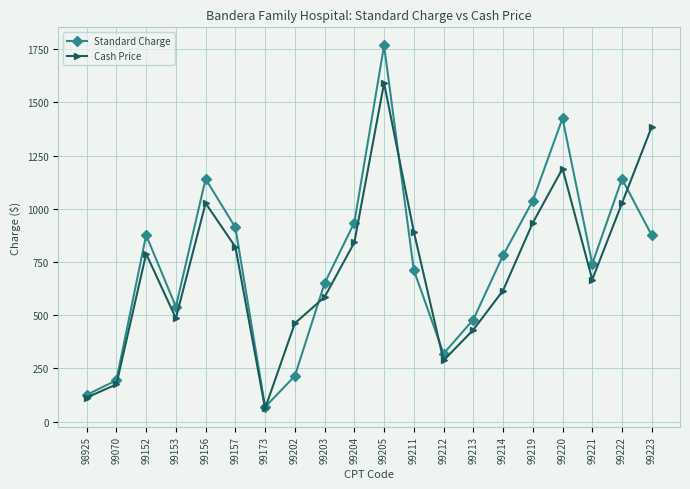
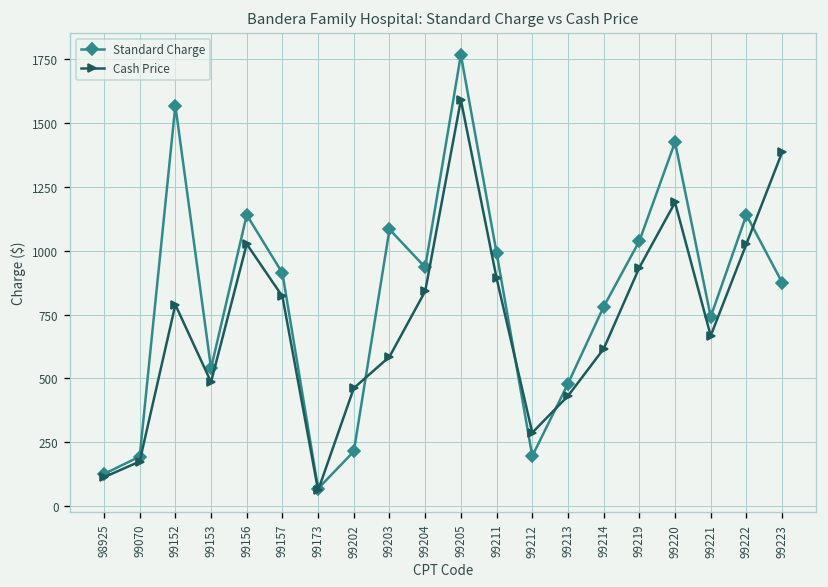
  {
    "Standard Charge": {
      "98925": 130,
      "99070": 190,
-     "99152": 880,
+     "99152": 1570,
      "99153": 540,
      "99156": 1140,
      "99157": 910,
      "99202": 210,
-     "99203": 650,
+     "99203": 1080,
      "99204": 930,
      "99205": 1770,
-     "99211": 710,
-     "99212": 320,
+     "99211": 990,
+     "99212": 200,
      "99213": 480,
      "99214": 780,
      "99219": 1040,
      "99220": 1430,
      "99221": 740,
      "99222": 1140,
      "99223": 880
    },
    "Cash Price": {
      "98925": 110,
      "99070": 170,
      "99152": 790,
      "99153": 490,
      "99156": 1030,
      "99157": 820,
      "99202": 460,
      "99203": 580,
      "99204": 840,
      "99205": 1590,
      "99211": 890,
      "99212": 290,
      "99213": 430,
      "99214": 620,
      "99219": 930,
      "99220": 1190,
      "99221": 670,
      "99222": 1030,
      "99223": 1390
    }
  }
